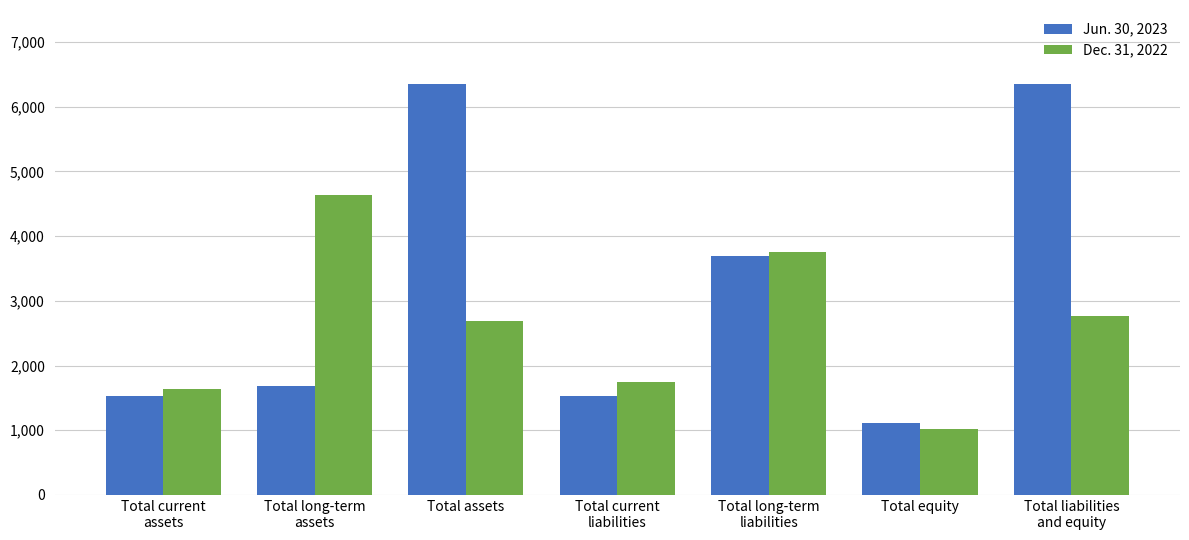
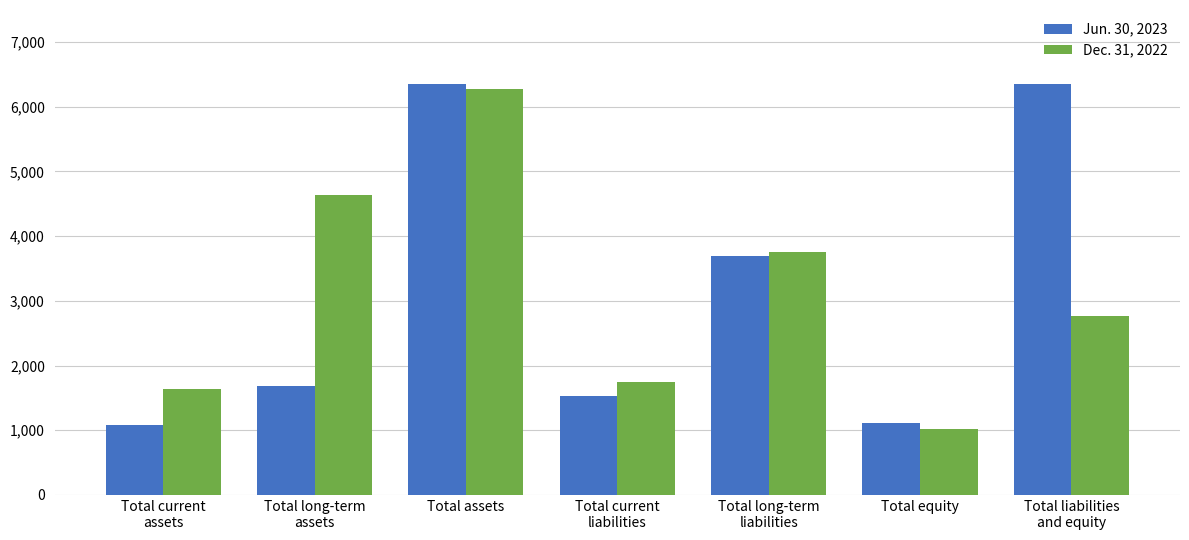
  {
    "Jun. 30, 2023": {
-     "Total current assets": "1,500",
+     "Total current assets": "1,100",
      "Total long-term assets": "1,700",
      "Total assets": "6,400",
      "Total current liabilities": "1,500",
      "Total long-term liabilities": "3,700",
      "Total equity": "1,100",
      "Total liabilities and equity": "6,400"
    },
    "Dec. 31, 2022": {
      "Total current assets": "1,600",
      "Total long-term assets": "4,600",
-     "Total assets": "2,700",
+     "Total assets": "6,300",
      "Total current liabilities": "1,800",
      "Total long-term liabilities": "3,800",
      "Total equity": "1,000",
      "Total liabilities and equity": "2,800"
    }
  }
